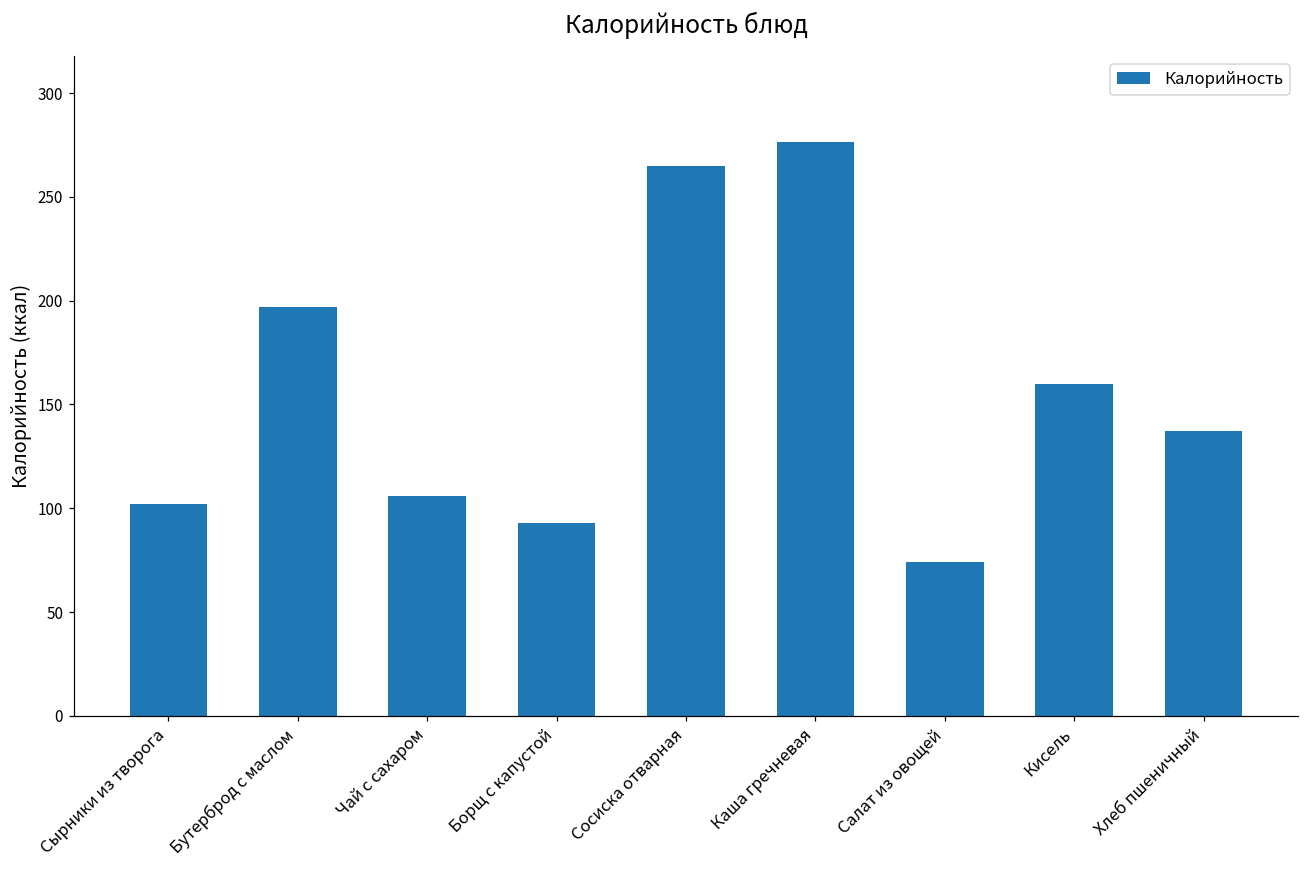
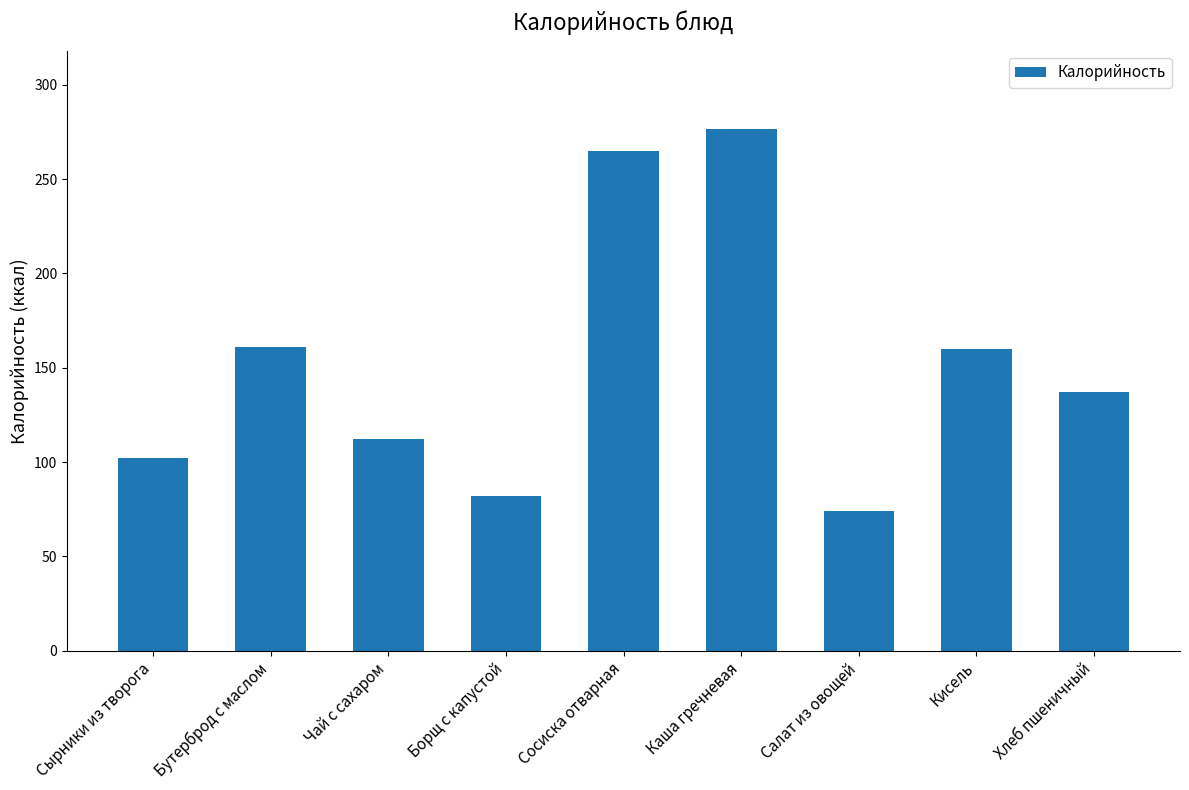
  {
    "Сырники из творога": 102,
-   "Бутерброд с маслом": 197,
-   "Чай с сахаром": 106,
-   "Борщ с капустой": 93,
+   "Бутерброд с маслом": 161,
+   "Чай с сахаром": 112,
+   "Борщ с капустой": 82,
    "Сосиска отварная": 265,
    "Каша гречневая": 277,
    "Салат из овощей": 74,
    "Кисель": 160,
    "Хлеб пшеничный": 137
  }
